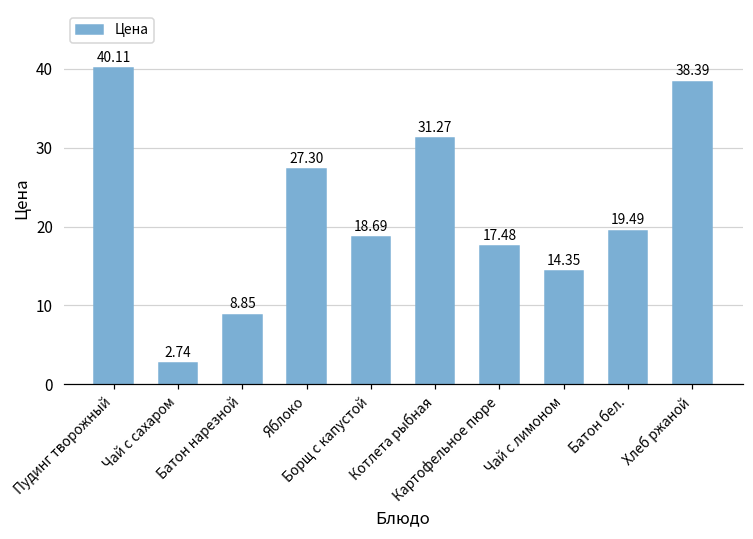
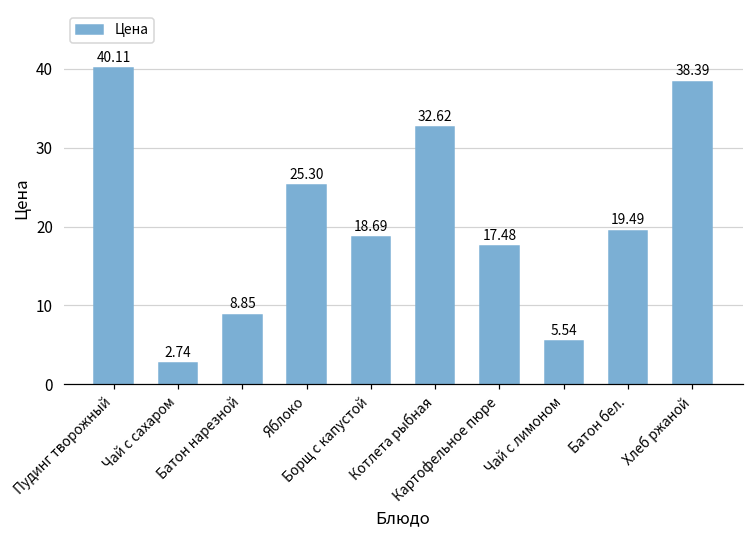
  {
    "Пудинг творожный": 40.11,
    "Чай с сахаром": 2.74,
    "Батон нарезной": 8.85,
-   "Яблоко": 27.30,
+   "Яблоко": 25.30,
    "Борщ с капустой": 18.69,
-   "Котлета рыбная": 31.27,
+   "Котлета рыбная": 32.62,
    "Картофельное пюре": 17.48,
-   "Чай с лимоном": 14.35,
+   "Чай с лимоном": 5.54,
    "Батон бел.": 19.49,
    "Хлеб ржаной": 38.39
  }
